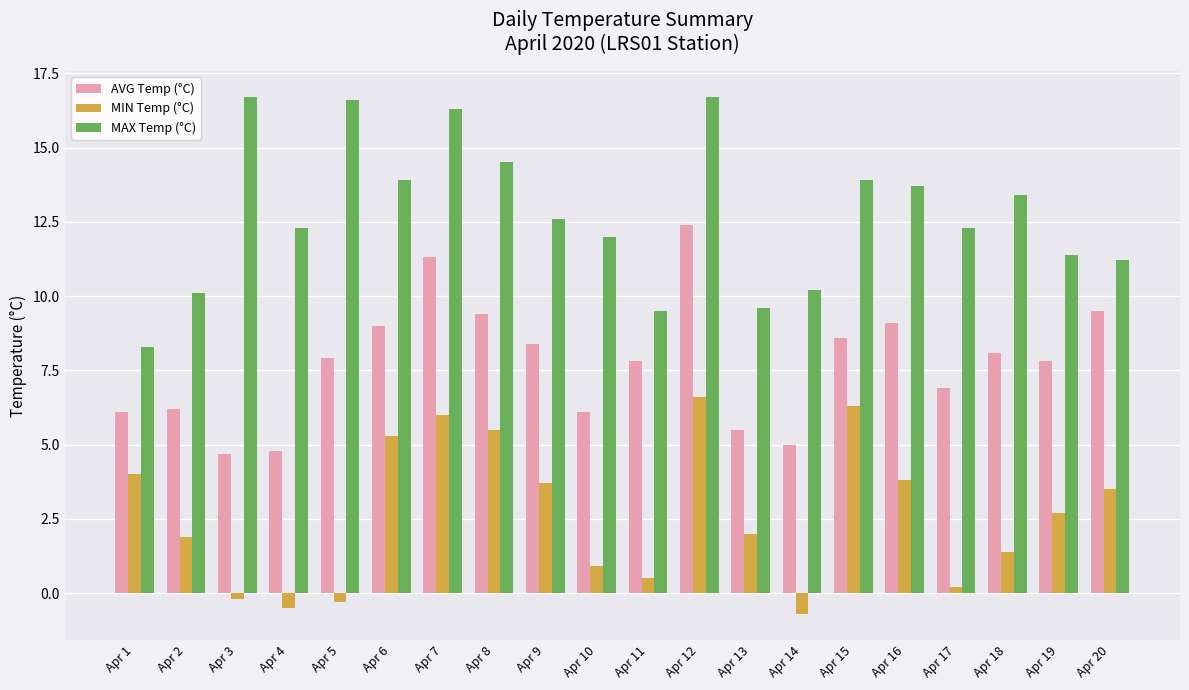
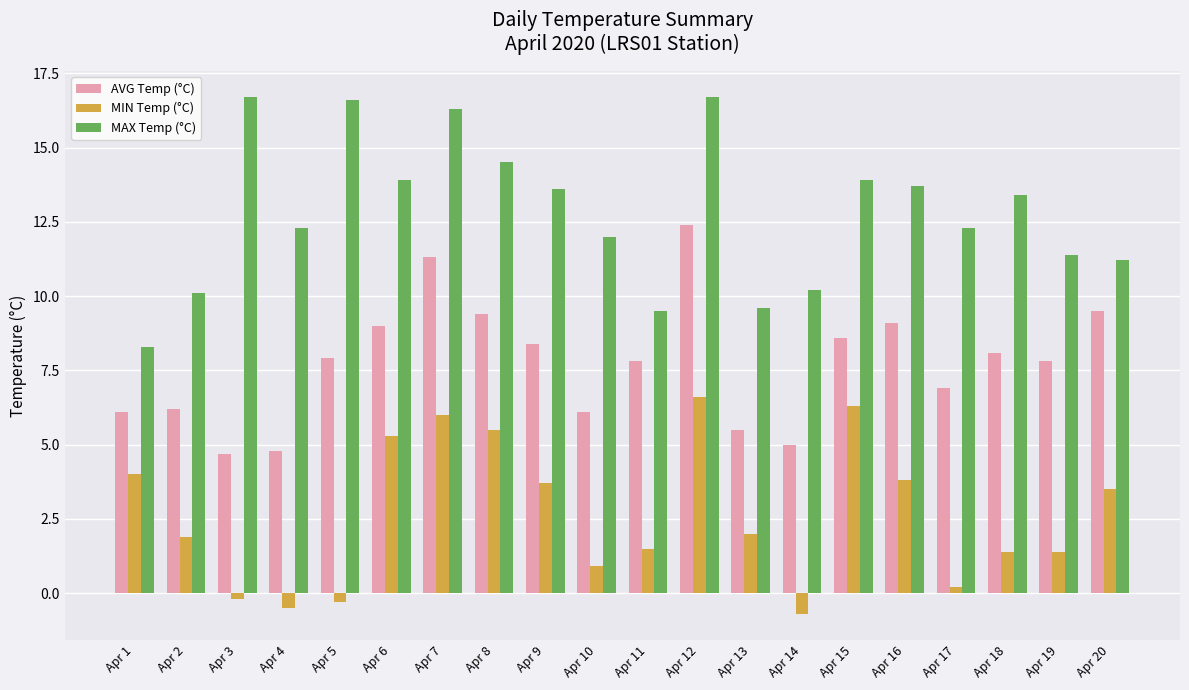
  {
    "AVG Temp (°C)": {
      "Apr 1": 6.1,
      "Apr 2": 6.2,
      "Apr 3": 4.7,
      "Apr 4": 4.8,
      "Apr 5": 7.9,
      "Apr 6": 9.0,
      "Apr 7": 11.3,
      "Apr 8": 9.4,
      "Apr 9": 8.4,
      "Apr 10": 6.1,
      "Apr 11": 7.8,
      "Apr 12": 12.4,
      "Apr 13": 5.5,
      "Apr 14": 5.0,
      "Apr 15": 8.6,
      "Apr 16": 9.1,
      "Apr 17": 6.9,
      "Apr 18": 8.1,
      "Apr 19": 7.8,
      "Apr 20": 9.5
    },
    "MIN Temp (°C)": {
      "Apr 1": 4.0,
      "Apr 2": 1.9,
      "Apr 3": -0.2,
      "Apr 4": -0.5,
      "Apr 5": -0.3,
      "Apr 6": 5.3,
      "Apr 7": 6.0,
      "Apr 8": 5.5,
      "Apr 9": 3.7,
      "Apr 10": 0.9,
-     "Apr 11": 0.5,
+     "Apr 11": 1.5,
      "Apr 12": 6.6,
      "Apr 13": 2.0,
      "Apr 14": -0.7,
      "Apr 15": 6.3,
      "Apr 16": 3.8,
      "Apr 17": 0.2,
      "Apr 18": 1.4,
-     "Apr 19": 2.7,
+     "Apr 19": 1.4,
      "Apr 20": 3.5
    },
    "MAX Temp (°C)": {
      "Apr 1": 8.3,
      "Apr 2": 10.1,
      "Apr 3": 16.7,
      "Apr 4": 12.3,
      "Apr 5": 16.6,
      "Apr 6": 13.9,
      "Apr 7": 16.3,
      "Apr 8": 14.5,
-     "Apr 9": 12.6,
+     "Apr 9": 13.6,
      "Apr 10": 12.0,
      "Apr 11": 9.5,
      "Apr 12": 16.7,
      "Apr 13": 9.6,
      "Apr 14": 10.2,
      "Apr 15": 13.9,
      "Apr 16": 13.7,
      "Apr 17": 12.3,
      "Apr 18": 13.4,
      "Apr 19": 11.4,
      "Apr 20": 11.2
    }
  }
